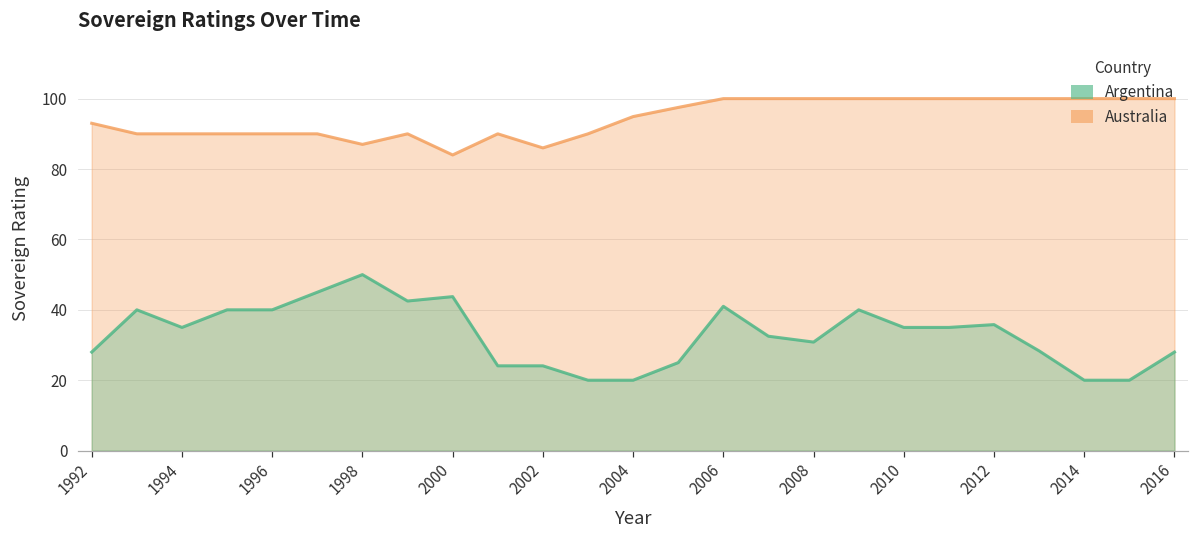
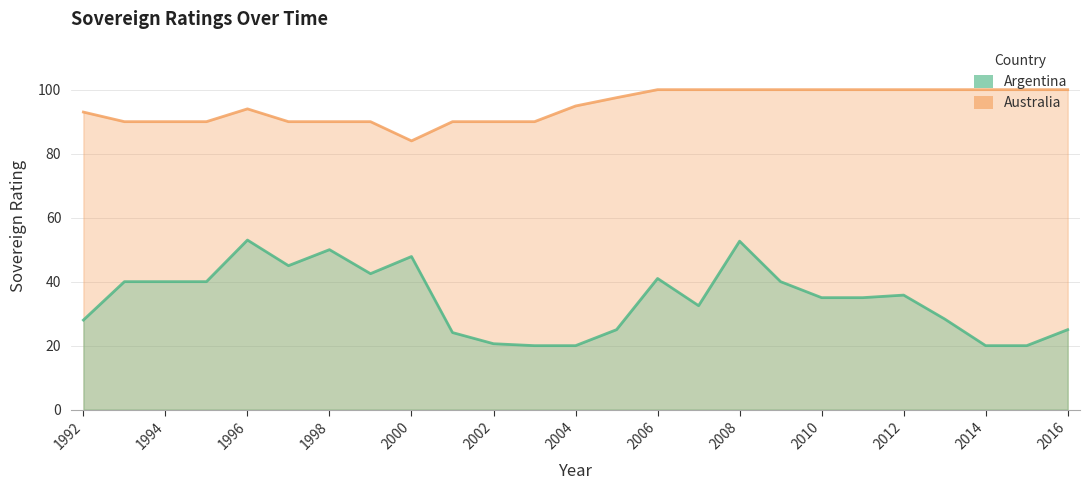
  {
    "Australia": {
      "1992": 93,
      "1994": 90,
-     "1996": 90,
-     "1998": 87,
+     "1996": 94,
+     "1998": 90,
      "2000": 84,
-     "2002": 86,
+     "2002": 90,
      "2004": 95,
      "2006": 100,
      "2008": 100,
      "2010": 100,
      "2012": 100,
      "2014": 100,
      "2016": 100
    },
    "Argentina": {
      "1992": 28,
-     "1994": 35,
-     "1996": 40,
+     "1994": 40,
+     "1996": 53,
      "1998": 50,
-     "2000": 44,
-     "2002": 24,
+     "2000": 48,
+     "2002": 21,
      "2004": 20,
      "2006": 41,
-     "2008": 31,
+     "2008": 53,
      "2010": 35,
      "2012": 36,
      "2014": 20,
-     "2016": 28
+     "2016": 25
    }
  }
